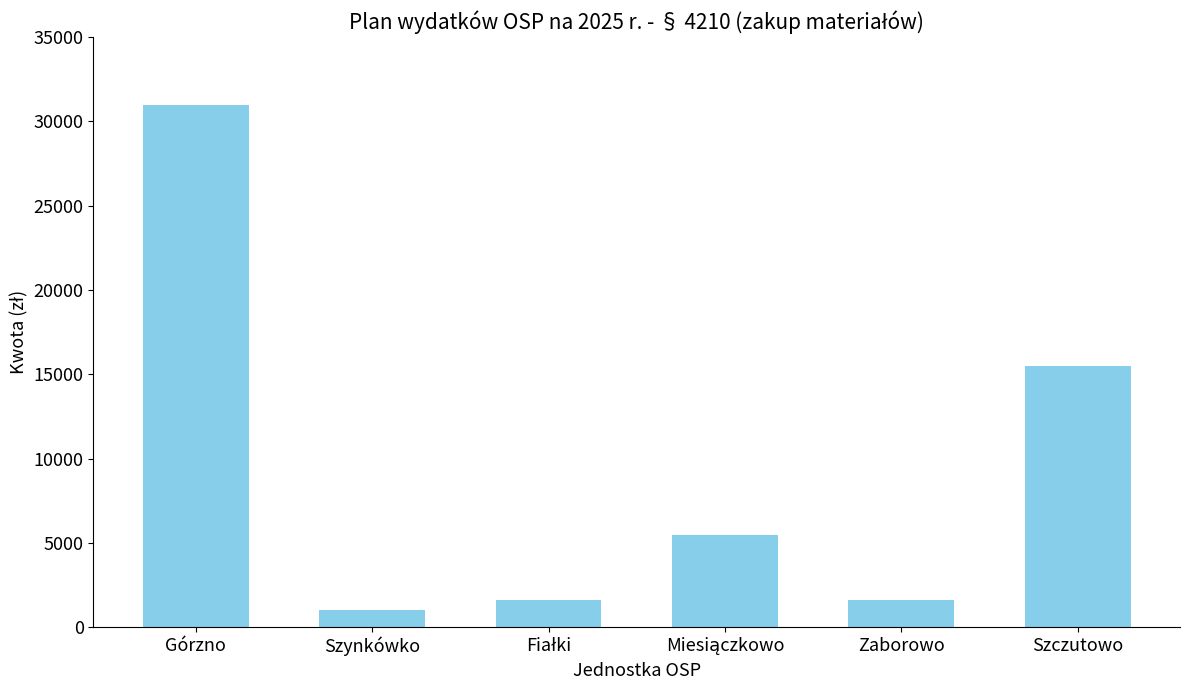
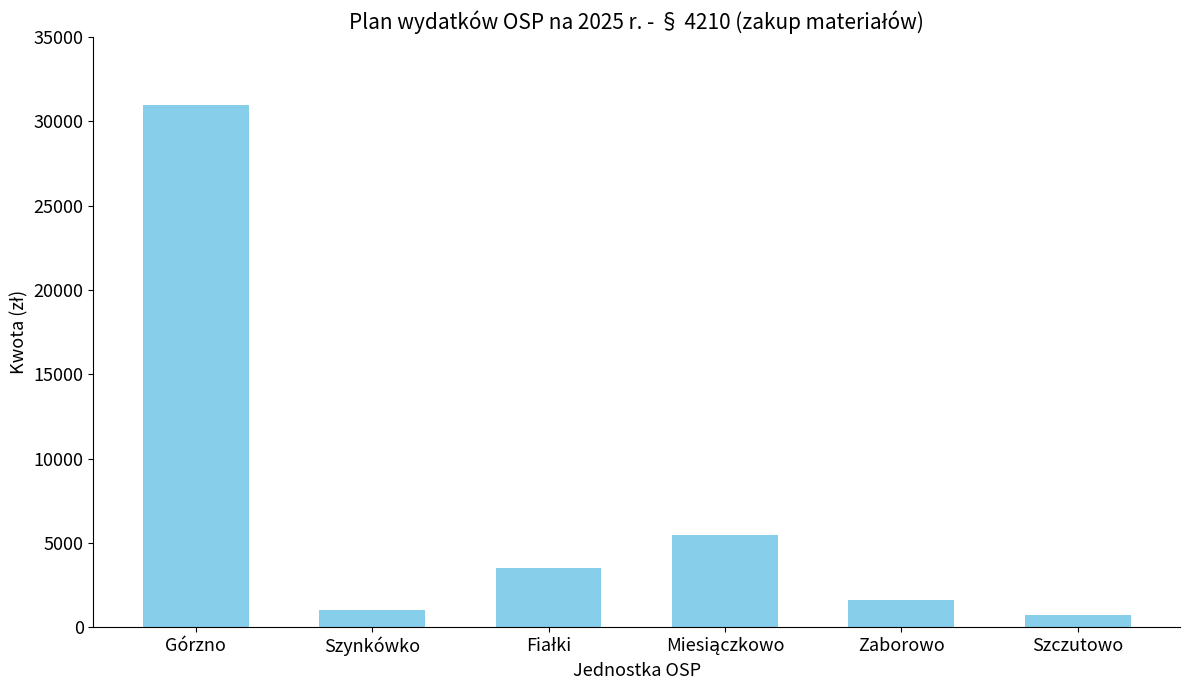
  {
    "Górzno": 31000,
    "Szynkówko": 1000,
-   "Fiałki": 1600,
+   "Fiałki": 3500,
    "Miesiączkowo": 5500,
    "Zaborowo": 1600,
-   "Szczutowo": 15500
+   "Szczutowo": 700
  }
